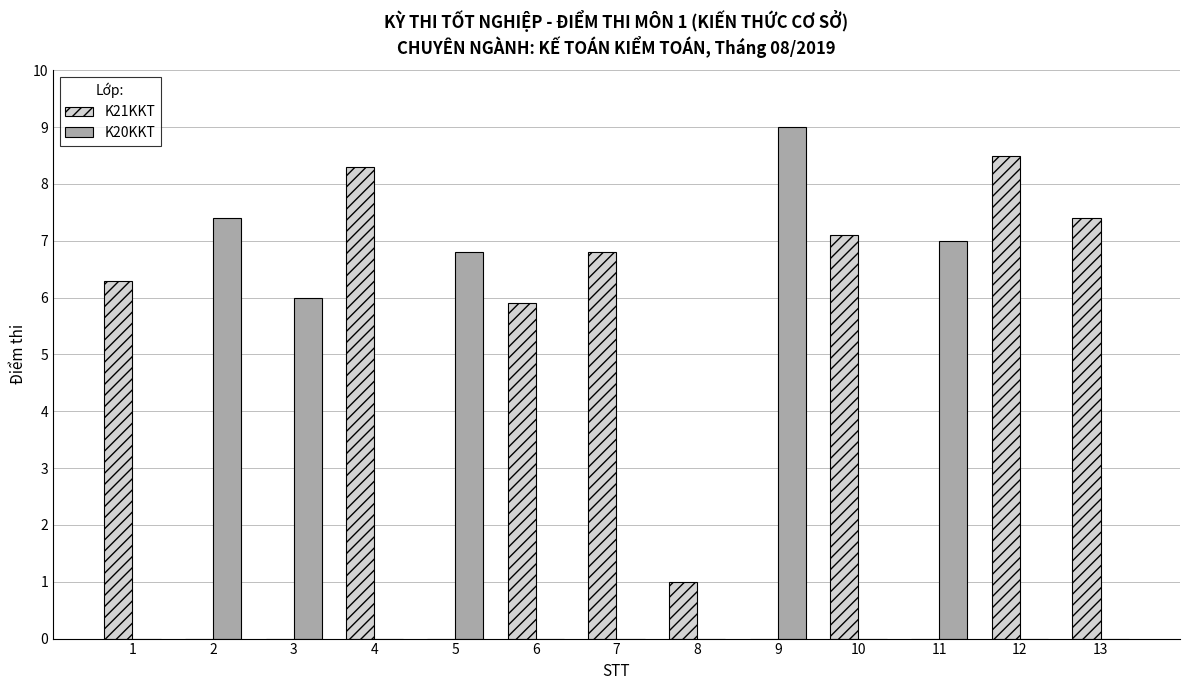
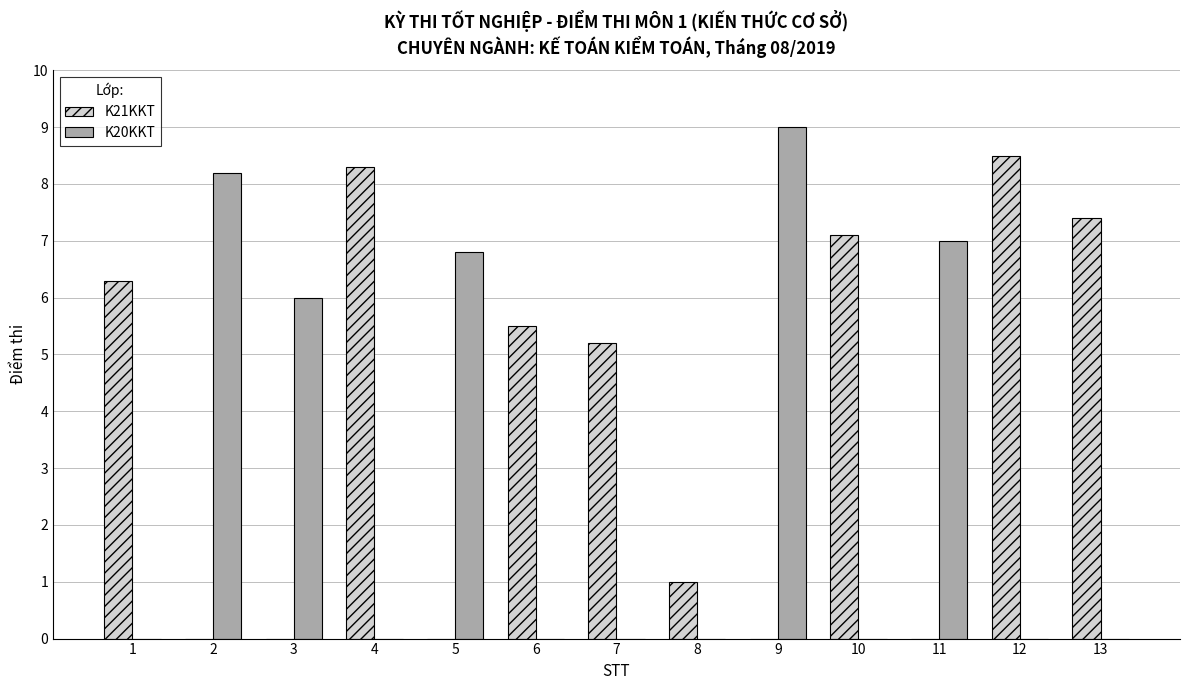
  {
    "K21KKT": {
      "1": 6.3,
      "2": 0.0,
      "3": 0.0,
      "4": 8.3,
      "5": 0.0,
-     "6": 5.9,
-     "7": 6.8,
+     "6": 5.5,
+     "7": 5.2,
      "8": 1.0,
      "9": 0.0,
      "10": 7.1,
      "11": 0.0,
      "12": 8.5,
      "13": 7.4
    },
    "K20KKT": {
      "1": 0.0,
-     "2": 7.4,
+     "2": 8.2,
      "3": 6.0,
      "4": 0.0,
      "5": 6.8,
      "6": 0.0,
      "7": 0.0,
      "8": 0.0,
      "9": 9.0,
      "10": 0.0,
      "11": 7.0,
      "12": 0.0,
      "13": 0.0
    }
  }
